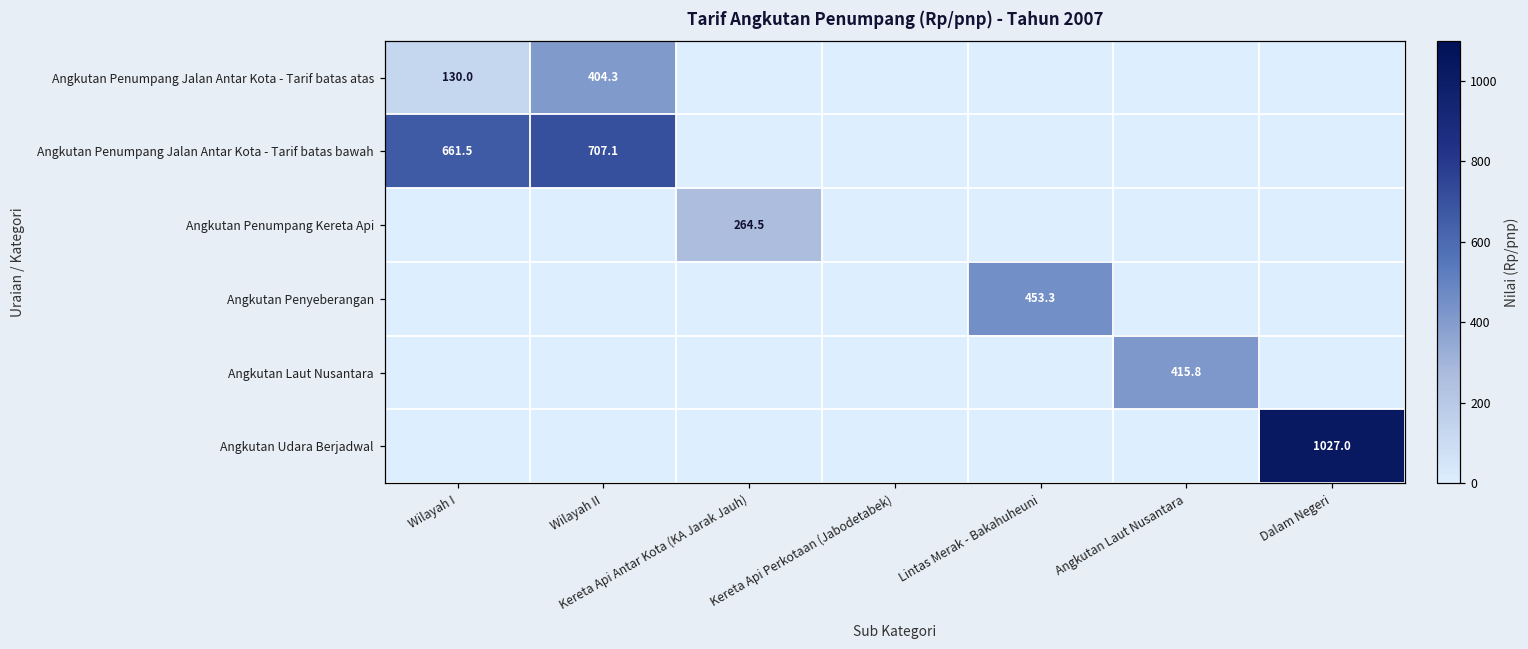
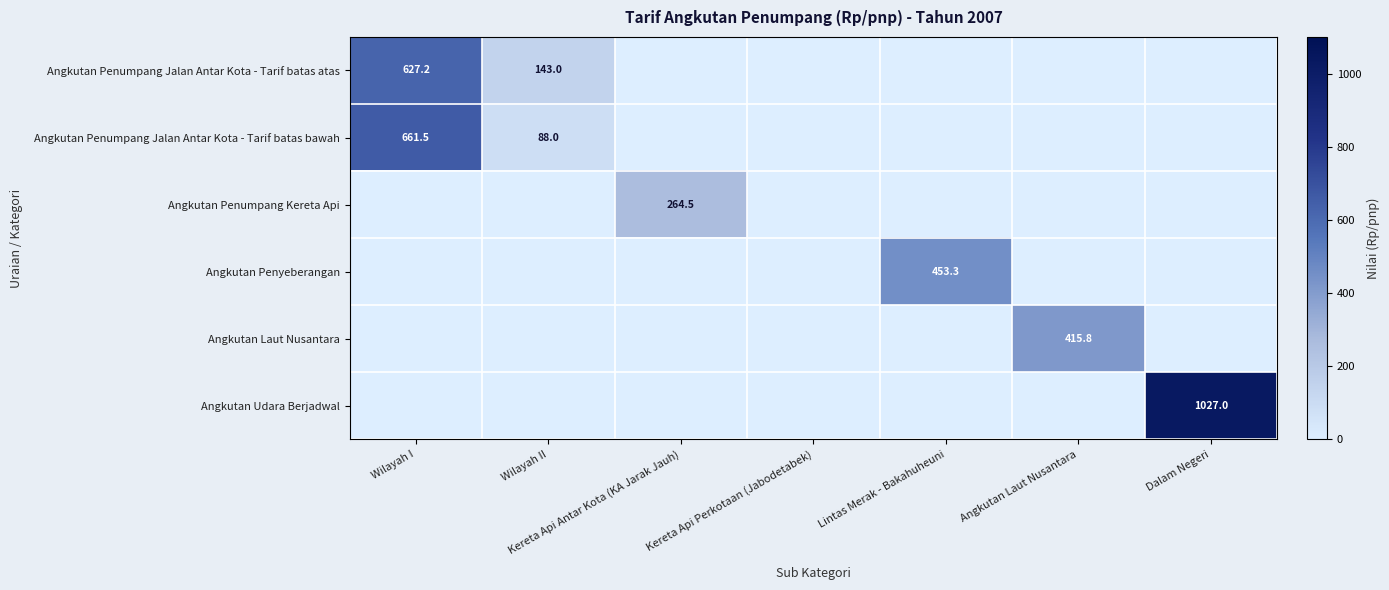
  {
    "Angkutan Penumpang Jalan Antar Kota - Tarif batas atas": {
-     "Wilayah I": 130.0,
-     "Wilayah II": 404.3
+     "Wilayah I": 627.2,
+     "Wilayah II": 143.0
    },
    "Angkutan Penumpang Jalan Antar Kota - Tarif batas bawah": {
      "Wilayah I": 661.5,
-     "Wilayah II": 707.1
+     "Wilayah II": 88.0
    },
    "Angkutan Penumpang Kereta Api": {
      "Kereta Api Antar Kota (KA Jarak Jauh)": 264.5
    },
    "Angkutan Penyeberangan": {
      "Lintas Merak - Bakahuheuni": 453.3
    },
    "Angkutan Laut Nusantara": {
      "Angkutan Laut Nusantara": 415.8
    },
    "Angkutan Udara Berjadwal": {
      "Dalam Negeri": 1027.0
    }
  }
